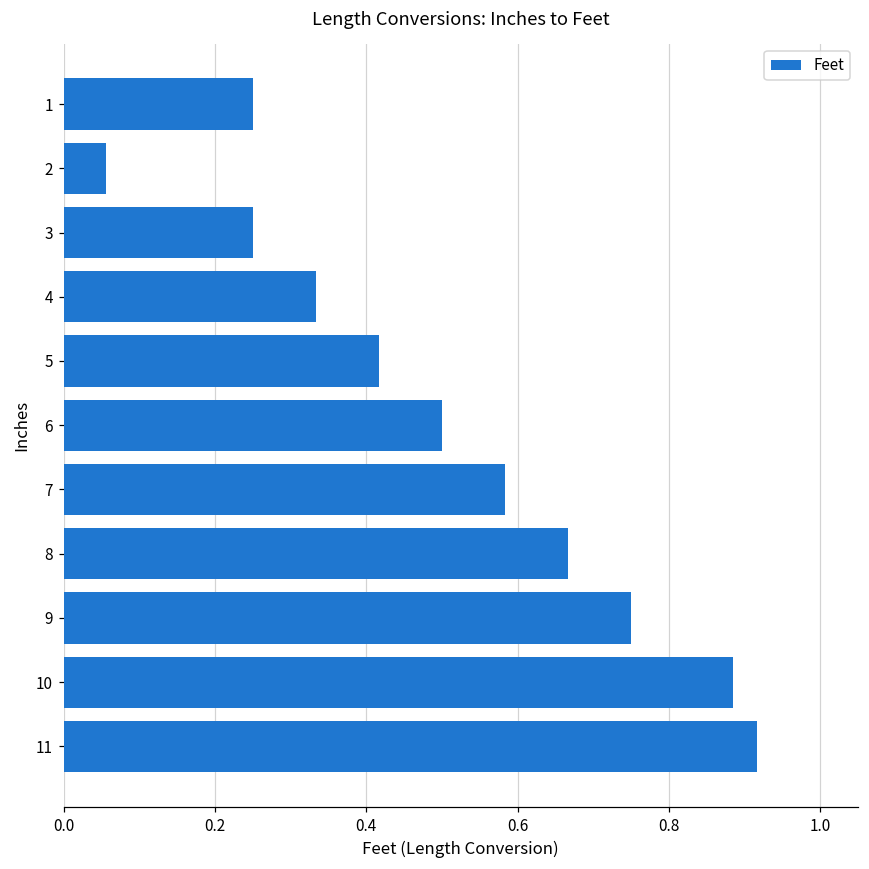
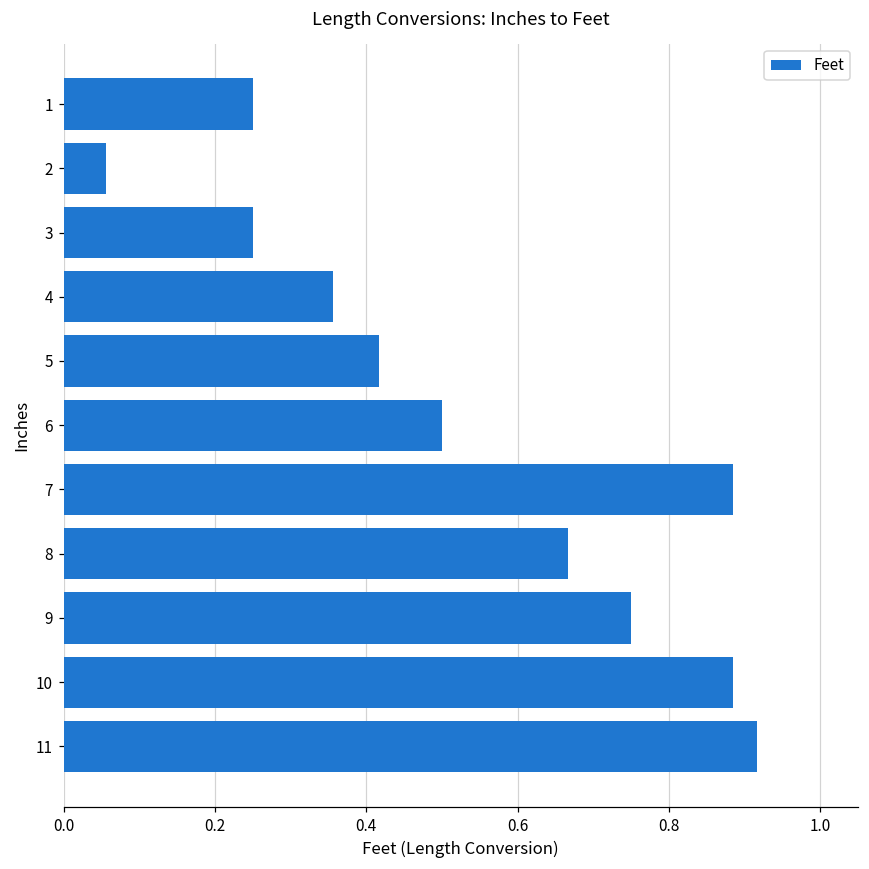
  {
    "1": 0.25,
    "2": 0.06,
    "3": 0.25,
-   "4": 0.33,
+   "4": 0.36,
    "5": 0.42,
    "6": 0.50,
-   "7": 0.58,
+   "7": 0.88,
    "8": 0.67,
    "9": 0.75,
    "10": 0.89,
    "11": 0.92
  }
